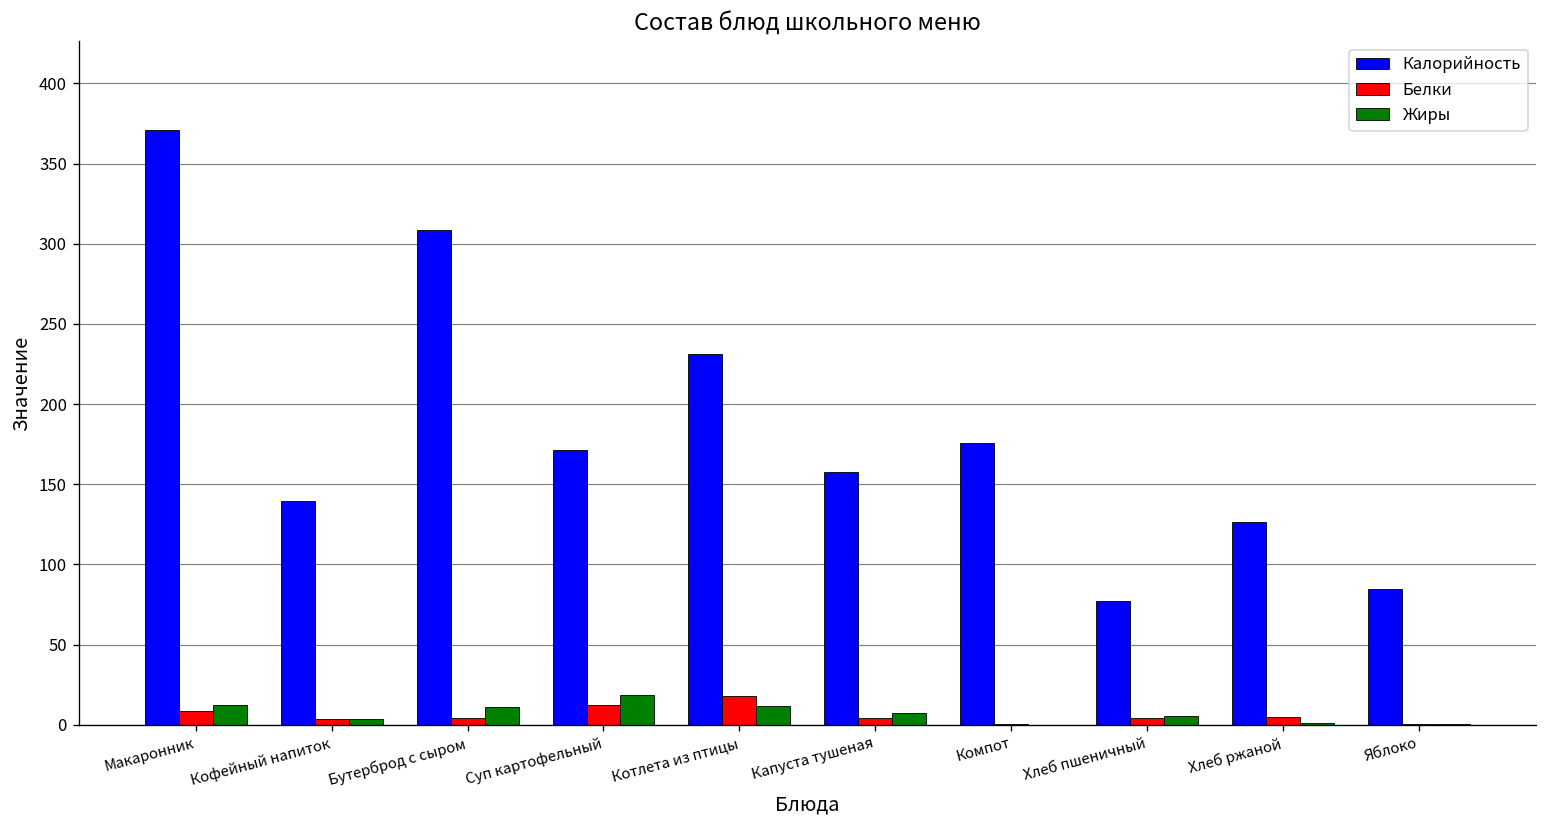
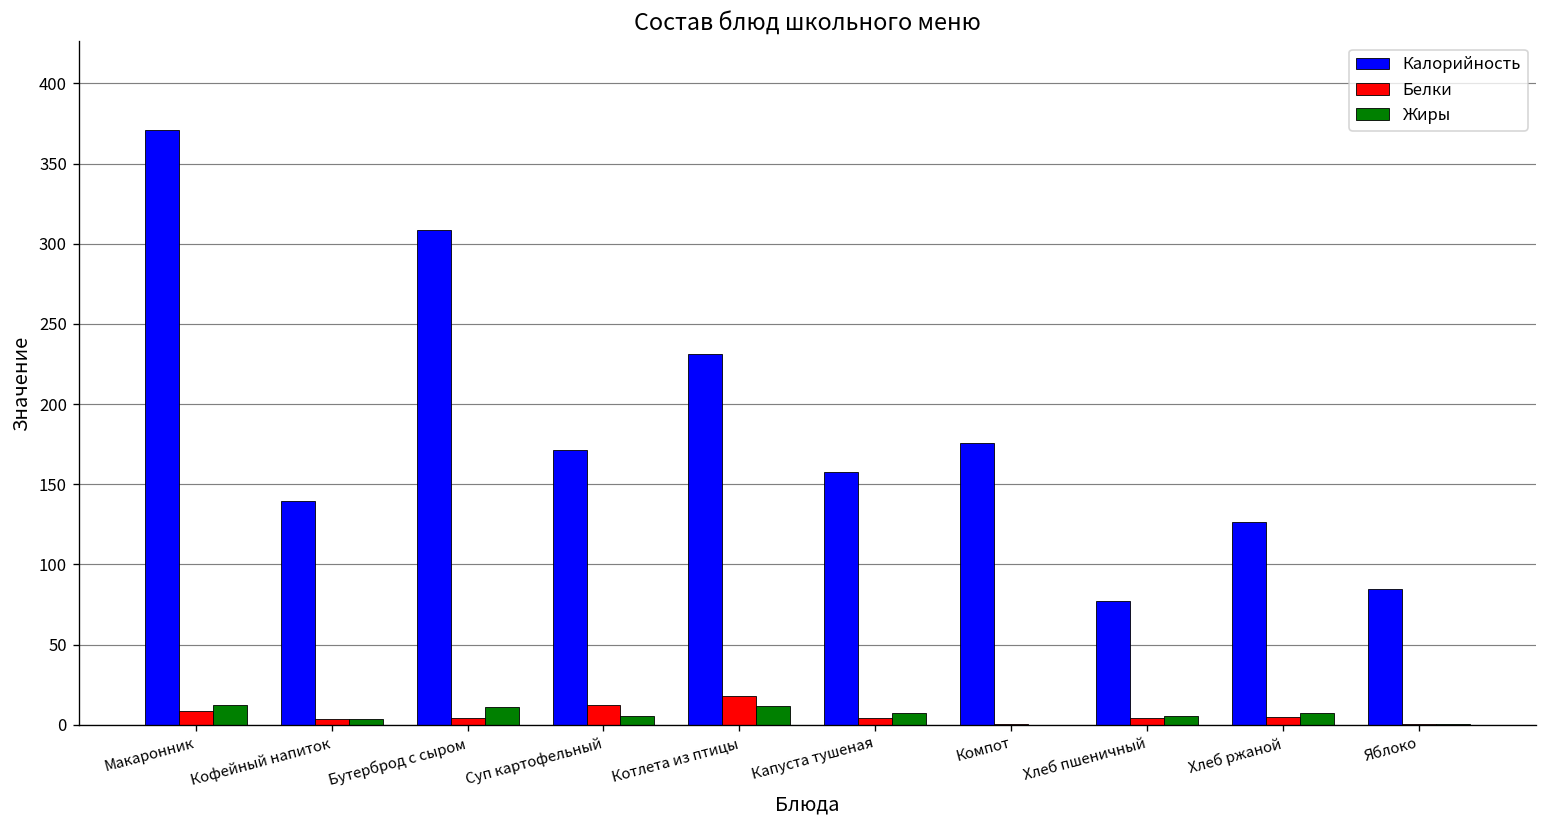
  {
    "Калорийность": {
      "Макаронник": 371,
      "Кофейный напиток": 140,
      "Бутерброд с сыром": 309,
      "Суп картофельный": 171,
      "Котлета из птицы": 231,
      "Капуста тушеная": 158,
      "Компот": 176,
      "Хлеб пшеничный": 78,
      "Хлеб ржаной": 127,
      "Яблоко": 85
    },
    "Белки": {
      "Макаронник": 8,
      "Кофейный напиток": 4,
      "Бутерброд с сыром": 4,
      "Суп картофельный": 12,
      "Котлета из птицы": 18,
      "Капуста тушеная": 4,
      "Хлеб пшеничный": 4,
      "Хлеб ржаной": 5
    },
    "Жиры": {
      "Макаронник": 12,
      "Кофейный напиток": 3,
      "Бутерброд с сыром": 11,
-     "Суп картофельный": 18,
+     "Суп картофельный": 6,
      "Котлета из птицы": 12,
      "Капуста тушеная": 7,
      "Компот": 0,
      "Хлеб пшеничный": 5,
-     "Хлеб ржаной": 1
+     "Хлеб ржаной": 7
    }
  }
